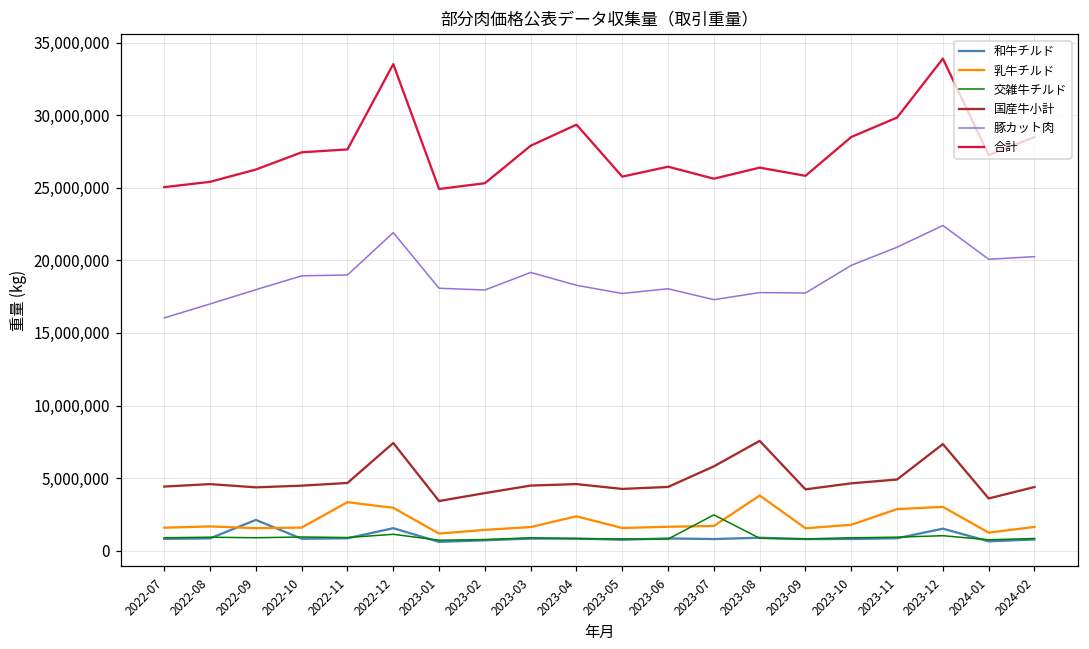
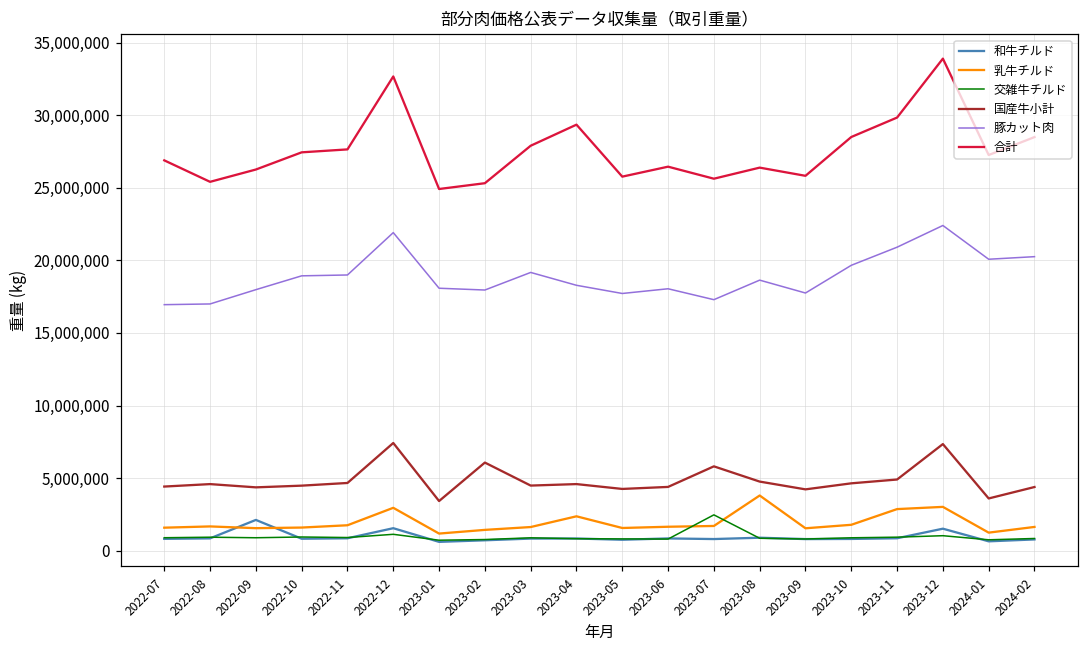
  {
    "和牛チルド": {
      "2022-09": "2,100,000",
      "2022-12": "1,500,000",
      "2023-07": "800,000",
      "2023-12": "1,500,000"
    },
    "乳牛チルド": {
      "2022-07": "1,600,000",
      "2022-08": "1,700,000",
      "2022-09": "1,500,000",
      "2022-10": "1,600,000",
-     "2022-11": "3,300,000",
+     "2022-11": "1,700,000",
      "2022-12": "2,900,000",
      "2023-01": "1,200,000",
      "2023-02": "1,400,000",
      "2023-03": "1,600,000",
      "2023-04": "2,400,000",
      "2023-05": "1,600,000",
      "2023-06": "1,600,000",
      "2023-07": "1,700,000",
      "2023-08": "3,800,000",
      "2023-09": "1,500,000",
      "2023-10": "1,800,000",
      "2023-11": "2,900,000",
      "2023-12": "3,000,000",
      "2024-01": "1,200,000",
      "2024-02": "1,600,000"
    },
    "交雑牛チルド": {
      "2022-09": "900,000",
      "2022-12": "1,100,000",
      "2023-07": "2,500,000",
      "2023-12": "1,000,000"
    },
    "国産牛小計": {
      "2022-07": "4,400,000",
      "2022-08": "4,600,000",
      "2022-09": "4,400,000",
      "2022-10": "4,500,000",
      "2022-11": "4,700,000",
      "2022-12": "7,400,000",
      "2023-01": "3,400,000",
-     "2023-02": "4,000,000",
+     "2023-02": "6,100,000",
      "2023-03": "4,500,000",
      "2023-04": "4,600,000",
      "2023-05": "4,300,000",
      "2023-06": "4,400,000",
      "2023-07": "5,800,000",
-     "2023-08": "7,600,000",
+     "2023-08": "4,800,000",
      "2023-09": "4,200,000",
      "2023-10": "4,600,000",
      "2023-11": "4,900,000",
      "2023-12": "7,300,000",
      "2024-01": "3,600,000",
      "2024-02": "4,400,000"
    },
    "豚カット肉": {
-     "2022-07": "16,000,000",
+     "2022-07": "16,900,000",
      "2022-08": "17,000,000",
      "2022-09": "18,000,000",
      "2022-10": "18,900,000",
      "2022-11": "19,000,000",
      "2022-12": "21,900,000",
      "2023-01": "18,100,000",
      "2023-02": "18,000,000",
      "2023-03": "19,200,000",
      "2023-04": "18,300,000",
      "2023-05": "17,700,000",
      "2023-06": "18,000,000",
      "2023-07": "17,300,000",
-     "2023-08": "17,800,000",
+     "2023-08": "18,600,000",
      "2023-09": "17,800,000",
      "2023-10": "19,700,000",
      "2023-11": "20,900,000",
      "2023-12": "22,400,000",
      "2024-01": "20,100,000",
      "2024-02": "20,300,000"
    },
    "合計": {
-     "2022-07": "25,000,000",
+     "2022-07": "26,900,000",
      "2022-08": "25,400,000",
      "2022-09": "26,300,000",
      "2022-10": "27,400,000",
      "2022-11": "27,700,000",
-     "2022-12": "33,500,000",
+     "2022-12": "32,700,000",
      "2023-01": "24,900,000",
      "2023-02": "25,300,000",
      "2023-03": "27,900,000",
      "2023-04": "29,400,000",
      "2023-05": "25,800,000",
      "2023-06": "26,500,000",
      "2023-07": "25,600,000",
      "2023-08": "26,400,000",
      "2023-09": "25,800,000",
      "2023-10": "28,500,000",
      "2023-11": "29,800,000",
      "2023-12": "33,900,000",
      "2024-01": "27,300,000"
    }
  }
